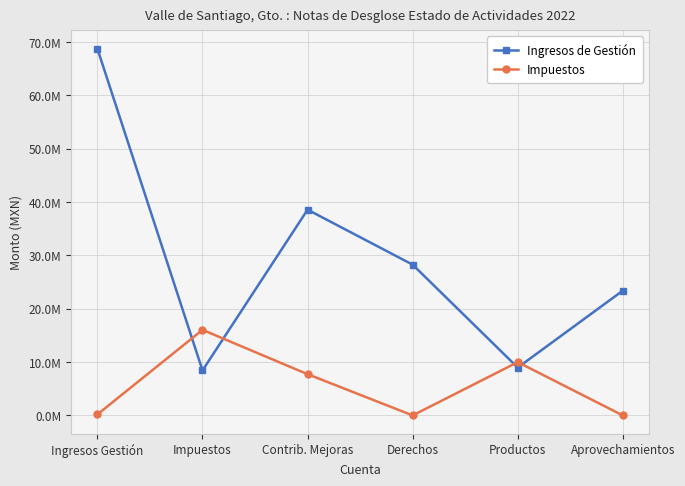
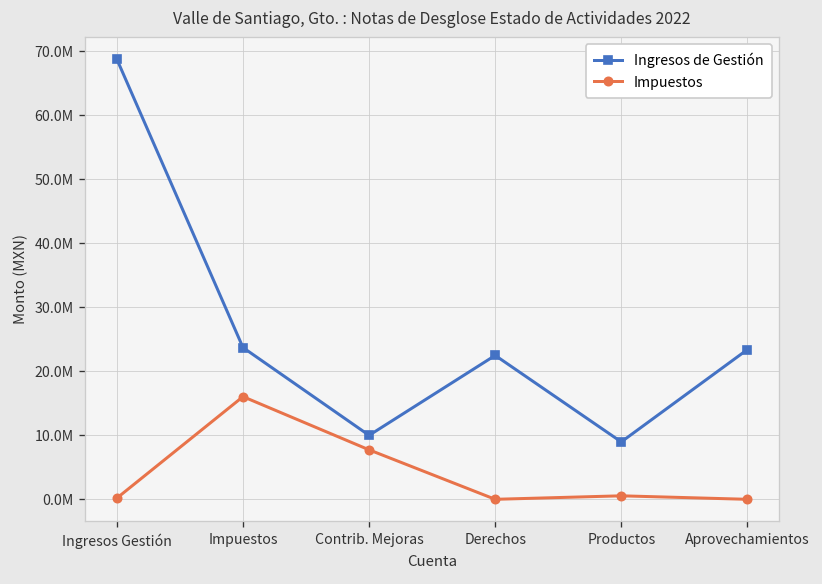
  {
    "Ingresos de Gestión": {
      "Ingresos Gestión": 69000000,
-     "Impuestos": 8000000,
-     "Contrib. Mejoras": 39000000,
-     "Derechos": 28000000,
+     "Impuestos": 24000000,
+     "Contrib. Mejoras": 10000000,
+     "Derechos": 22000000,
      "Productos": 9000000,
      "Aprovechamientos": 23000000
    },
    "Impuestos": {
      "Ingresos Gestión": 0,
      "Impuestos": 16000000,
      "Contrib. Mejoras": 8000000,
      "Derechos": 0,
-     "Productos": 10000000,
+     "Productos": 1000000,
      "Aprovechamientos": 0
    }
  }
